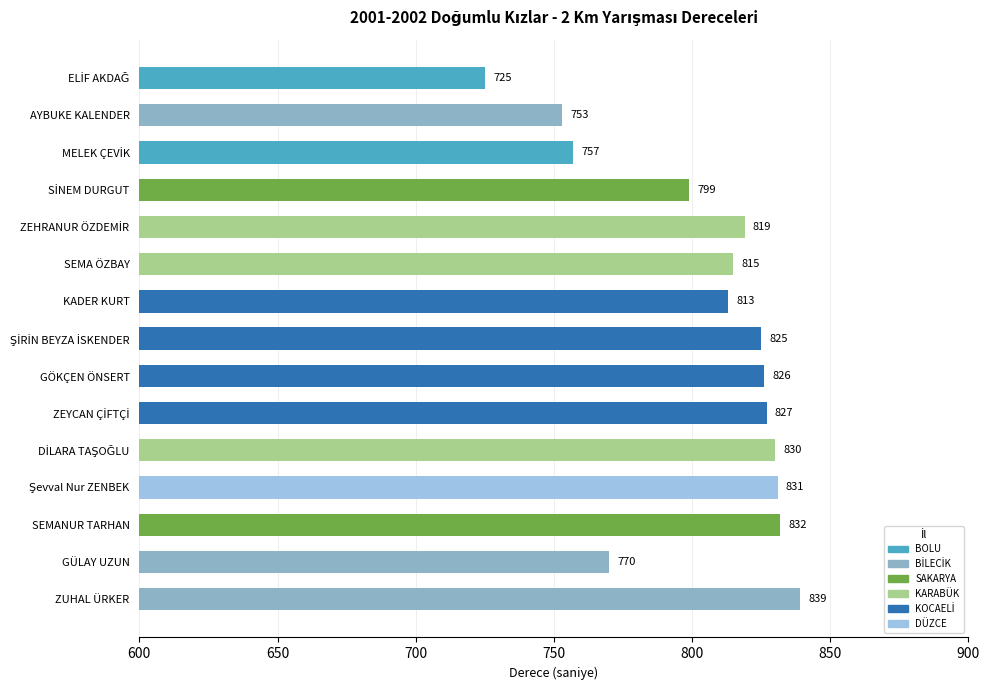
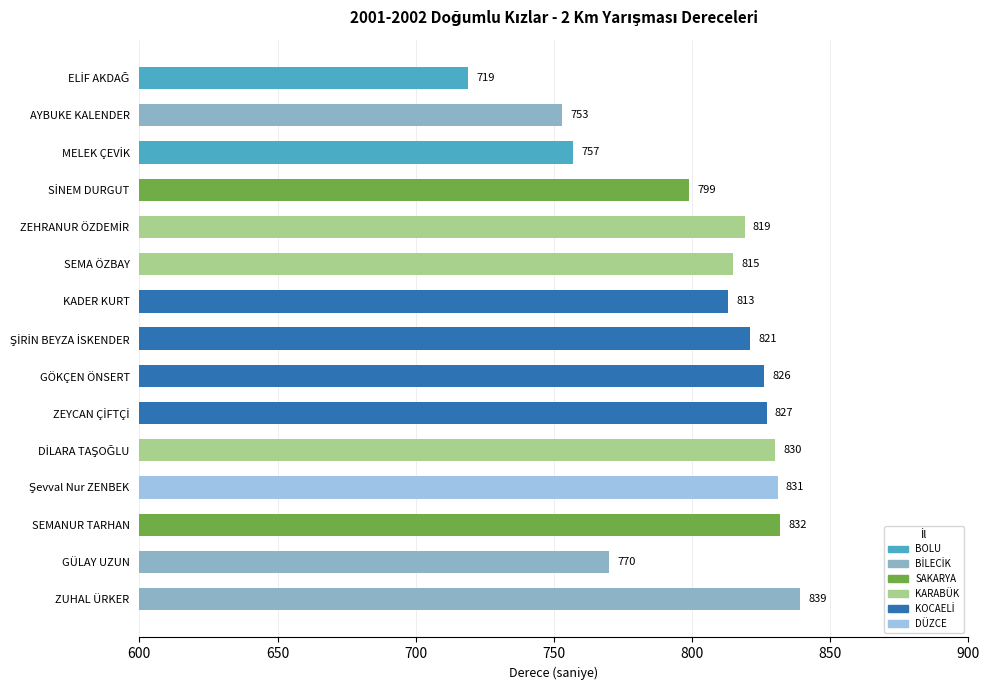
  {
-   "ELİF AKDAĞ": 725,
+   "ELİF AKDAĞ": 719,
    "AYBUKE KALENDER": 753,
    "MELEK ÇEVİK": 757,
    "SİNEM DURGUT": 799,
    "ZEHRANUR ÖZDEMİR": 819,
    "SEMA ÖZBAY": 815,
    "KADER KURT": 813,
-   "ŞİRİN BEYZA İSKENDER": 825,
+   "ŞİRİN BEYZA İSKENDER": 821,
    "GÖKÇEN ÖNSERT": 826,
    "ZEYCAN ÇİFTÇİ": 827,
    "DİLARA TAŞOĞLU": 830,
    "Şevval Nur ZENBEK": 831,
    "SEMANUR TARHAN": 832,
    "GÜLAY UZUN": 770,
    "ZUHAL ÜRKER": 839
  }
